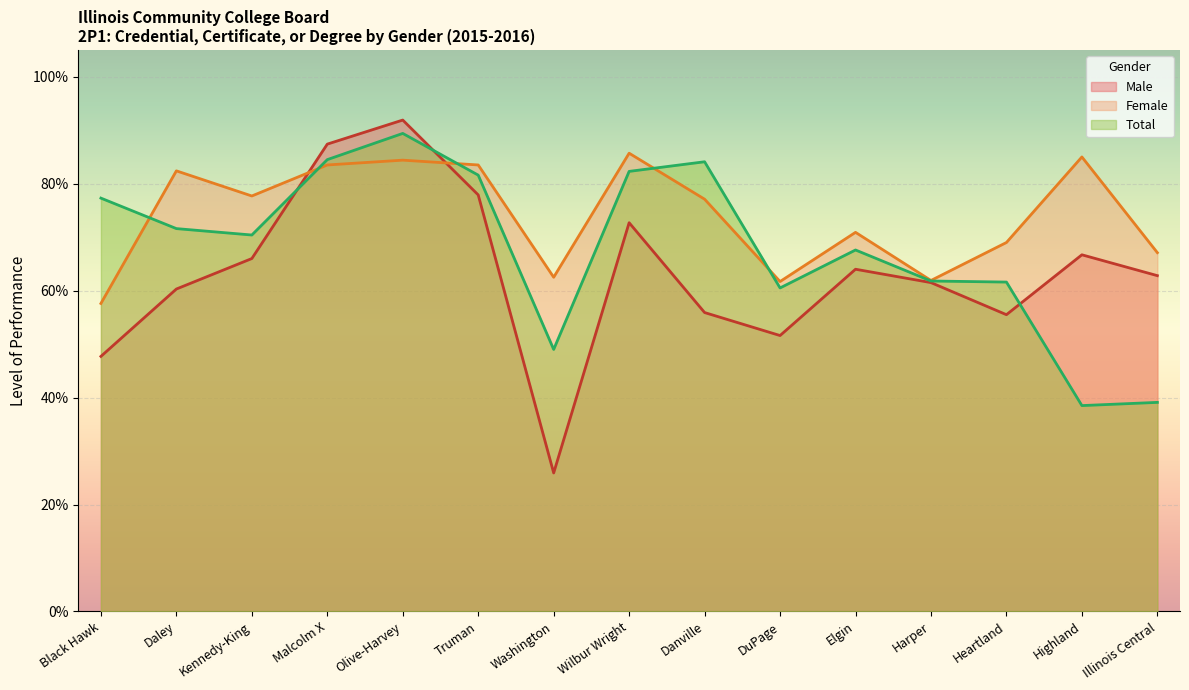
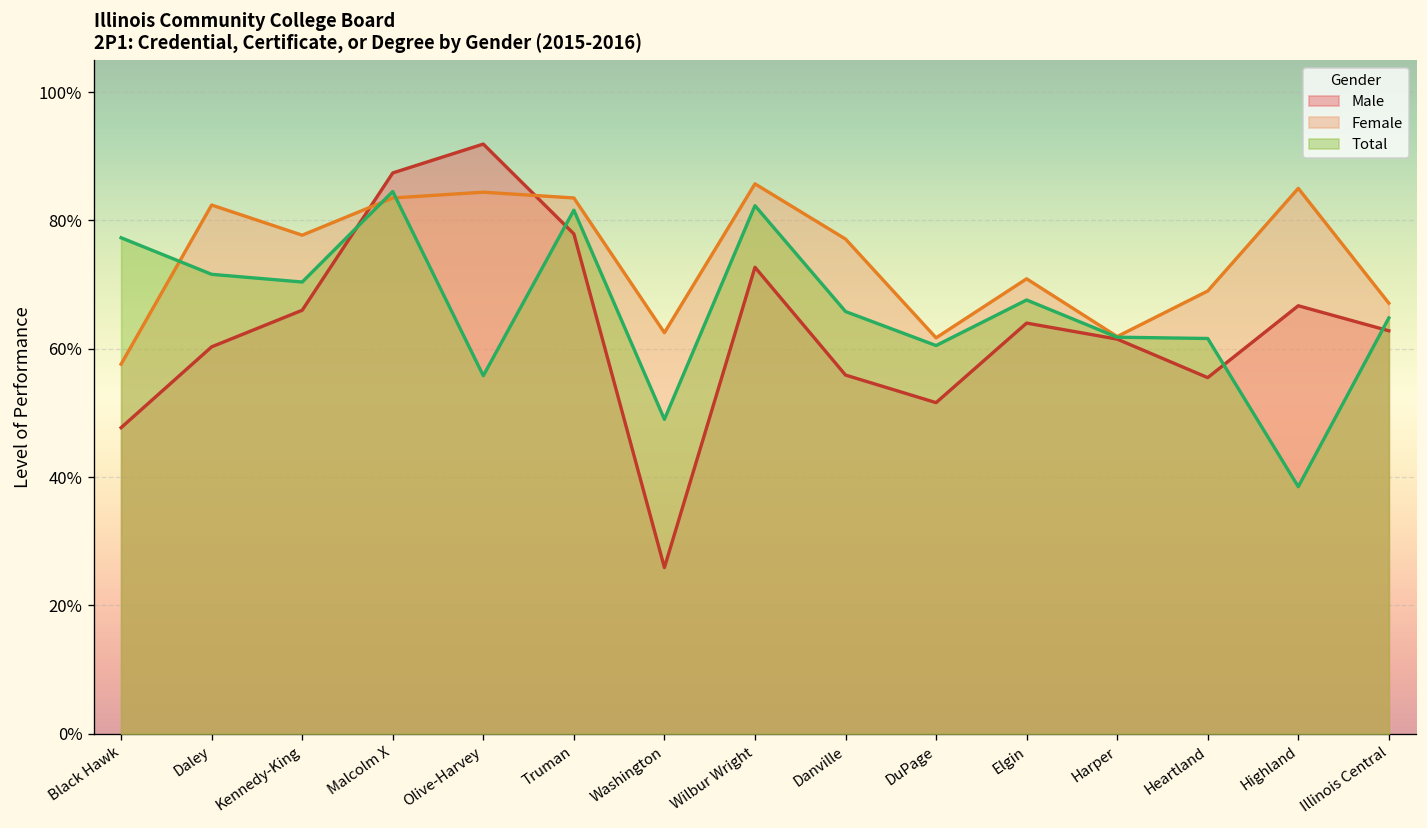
  {
    "Total": {
      "Black Hawk": "77%",
      "Daley": "72%",
      "Kennedy-King": "70%",
      "Malcolm X": "85%",
-     "Olive-Harvey": "89%",
+     "Olive-Harvey": "56%",
      "Truman": "82%",
      "Washington": "49%",
      "Wilbur Wright": "82%",
-     "Danville": "84%",
+     "Danville": "66%",
      "DuPage": "61%",
      "Elgin": "68%",
      "Heartland": "62%",
      "Highland": "39%",
-     "Illinois Central": "39%"
+     "Illinois Central": "65%"
    }
  }
